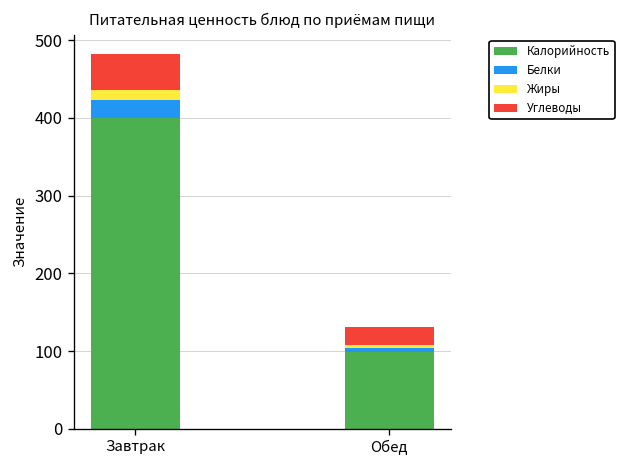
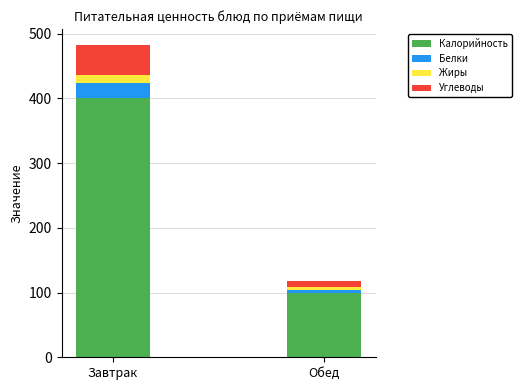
  {
    "Калорийность": {
      "Завтрак": 400,
      "Обед": 100
    },
    "Белки": {
      "Завтрак": 20,
      "Обед": 0
    },
    "Жиры": {
      "Завтрак": 10,
      "Обед": 0
    },
    "Углеводы": {
      "Завтрак": 50,
-     "Обед": 20
+     "Обед": 10
    }
  }
